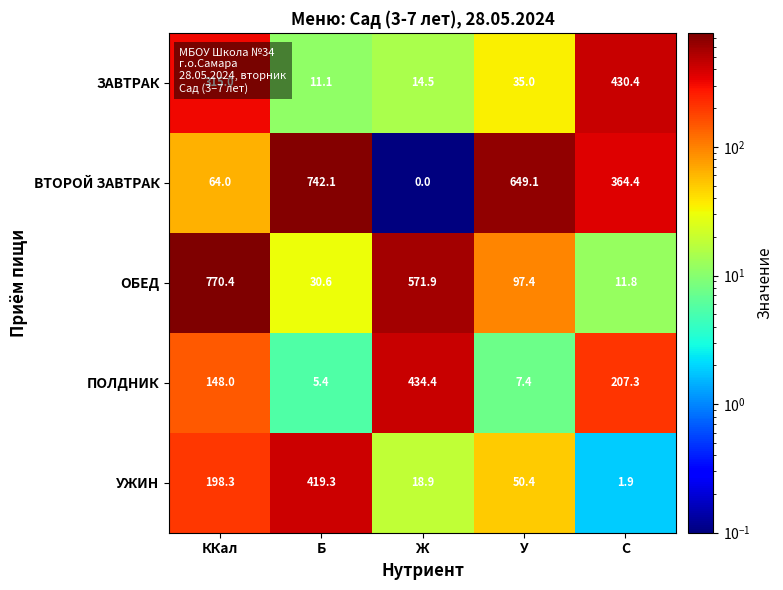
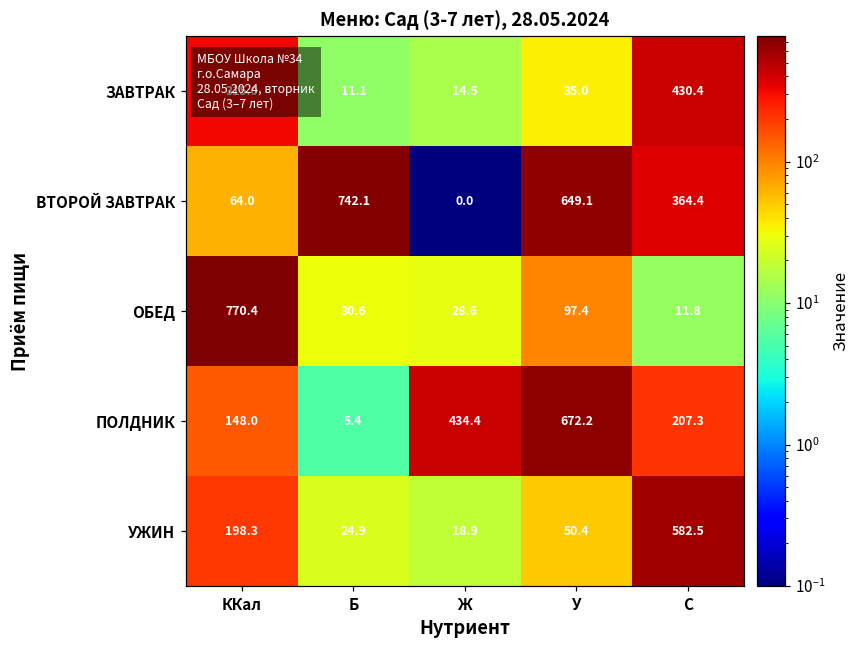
  {
    "ЗАВТРАК": {
      "Б": 11.1,
      "Ж": 14.5,
      "У": 35.0,
      "C": 430.4
    },
    "ВТОРОЙ ЗАВТРАК": {
      "ККал": 64.0,
      "Б": 742.1,
      "Ж": 0.0,
      "У": 649.1,
      "C": 364.4
    },
    "ОБЕД": {
      "ККал": 770.4,
      "Б": 30.6,
-     "Ж": 571.9,
+     "Ж": 28.6,
      "У": 97.4,
      "C": 11.8
    },
    "ПОЛДНИК": {
      "ККал": 148.0,
      "Б": 5.4,
      "Ж": 434.4,
-     "У": 7.4,
+     "У": 672.2,
      "C": 207.3
    },
    "УЖИН": {
      "ККал": 198.3,
-     "Б": 419.3,
+     "Б": 24.9,
      "Ж": 18.9,
      "У": 50.4,
-     "C": 1.9
+     "C": 582.5
    }
  }
